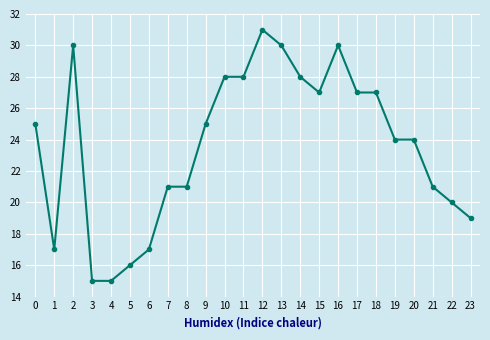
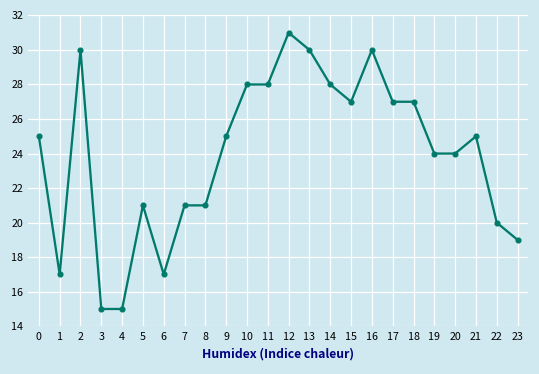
  {
    "0": 25,
    "1": 17,
    "2": 30,
    "3": 15,
    "4": 15,
-   "5": 16,
+   "5": 21,
    "6": 17,
    "7": 21,
    "8": 21,
    "9": 25,
    "10": 28,
    "11": 28,
    "12": 31,
    "13": 30,
    "14": 28,
    "15": 27,
    "16": 30,
    "17": 27,
    "18": 27,
    "19": 24,
    "20": 24,
-   "21": 21,
+   "21": 25,
    "22": 20,
    "23": 19
  }
